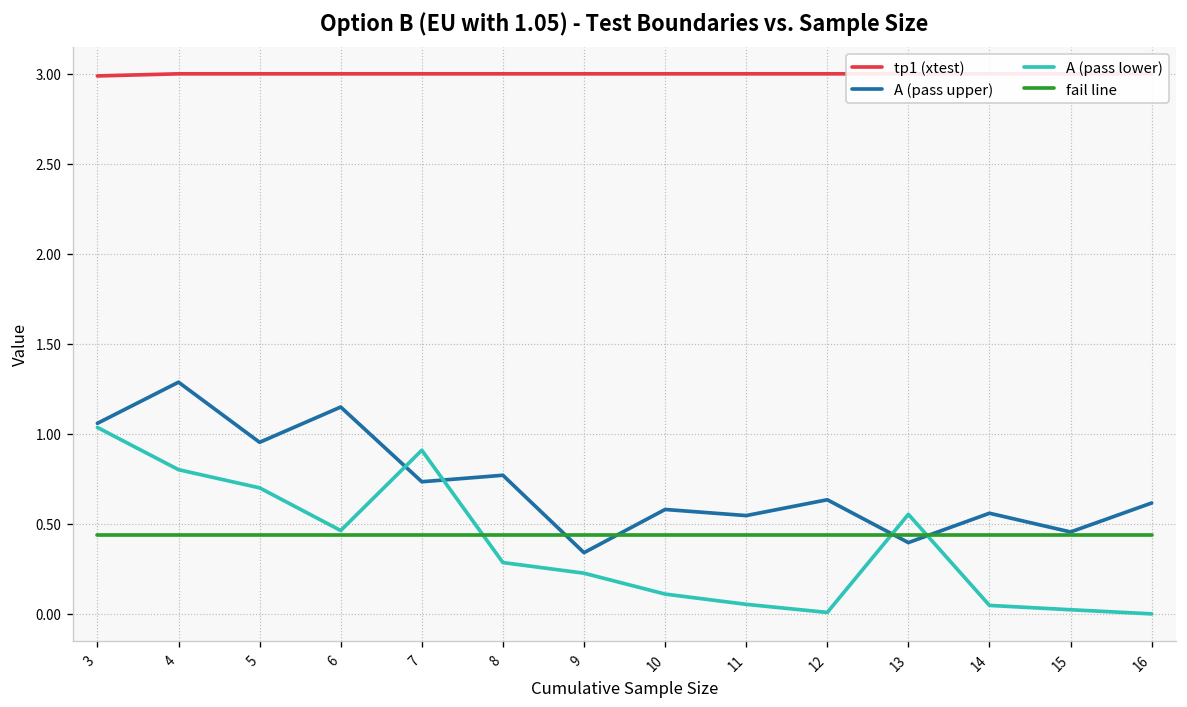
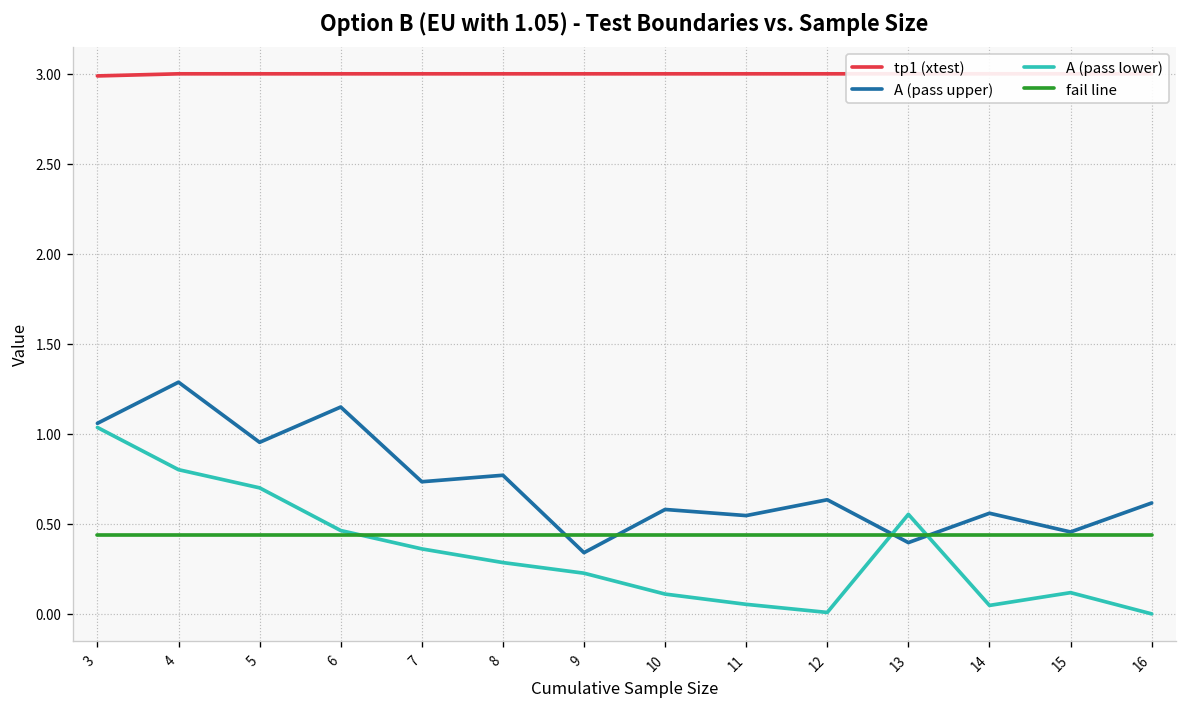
  {
    "tp1 (xtest)": {
      "3": 2.99,
      "4": 3.00,
      "5": 3.00,
      "6": 3.00,
      "7": 3.00,
      "8": 3.00,
      "9": 3.00,
      "10": 3.00,
      "11": 3.00,
      "12": 3.00
    },
    "A (pass upper)": {
      "3": 1.06,
      "4": 1.29,
      "5": 0.95,
      "6": 1.15,
      "7": 0.73,
      "8": 0.77,
      "9": 0.34,
      "10": 0.58,
      "11": 0.55,
      "12": 0.63,
      "13": 0.40,
      "14": 0.56,
      "15": 0.46,
      "16": 0.62
    },
    "A (pass lower)": {
      "3": 1.04,
      "4": 0.80,
      "5": 0.70,
      "6": 0.46,
-     "7": 0.91,
+     "7": 0.36,
      "8": 0.29,
      "9": 0.23,
      "10": 0.11,
      "11": 0.05,
      "12": 0.01,
      "13": 0.55,
      "14": 0.05,
-     "15": 0.02,
+     "15": 0.12,
      "16": 0.00
    },
    "fail line": {
      "3": 0.44,
      "4": 0.44,
      "5": 0.44,
      "6": 0.44,
      "7": 0.44,
      "8": 0.44,
      "9": 0.44,
      "10": 0.44,
      "11": 0.44,
      "12": 0.44,
      "13": 0.44,
      "14": 0.44,
      "15": 0.44,
      "16": 0.44
    }
  }
